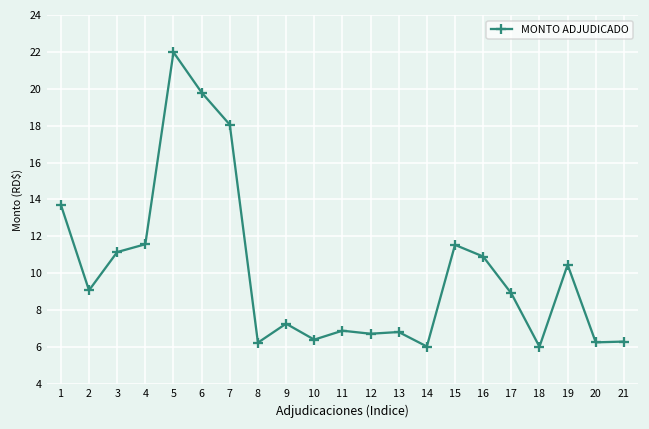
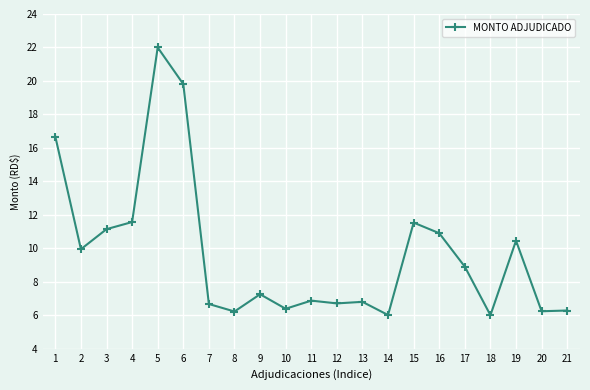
  {
-   "1": 13.7,
-   "2": 9.1,
+   "1": 16.7,
+   "2": 9.9,
    "3": 11.1,
    "4": 11.6,
    "5": 22.0,
    "6": 19.8,
-   "7": 18.1,
+   "7": 6.7,
    "8": 6.2,
    "9": 7.3,
    "10": 6.4,
    "11": 6.9,
    "12": 6.7,
    "13": 6.8,
    "14": 6.0,
    "15": 11.5,
    "16": 10.9,
    "17": 8.9,
    "18": 6.0,
    "19": 10.5,
    "20": 6.2,
    "21": 6.3
  }
